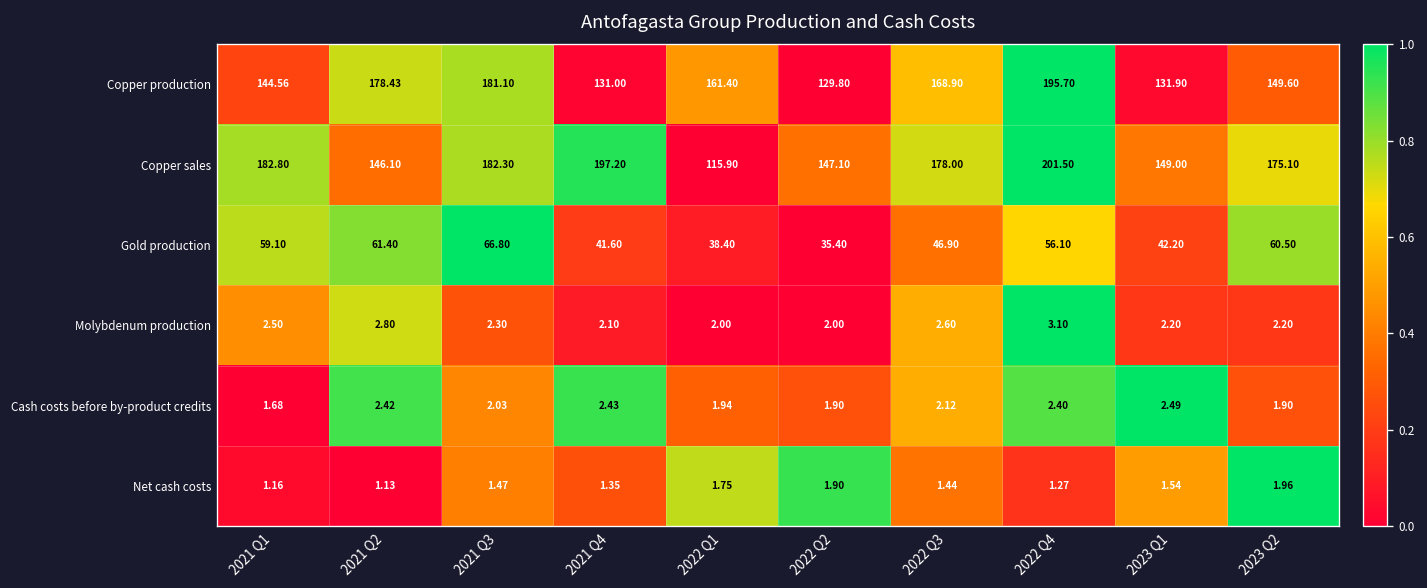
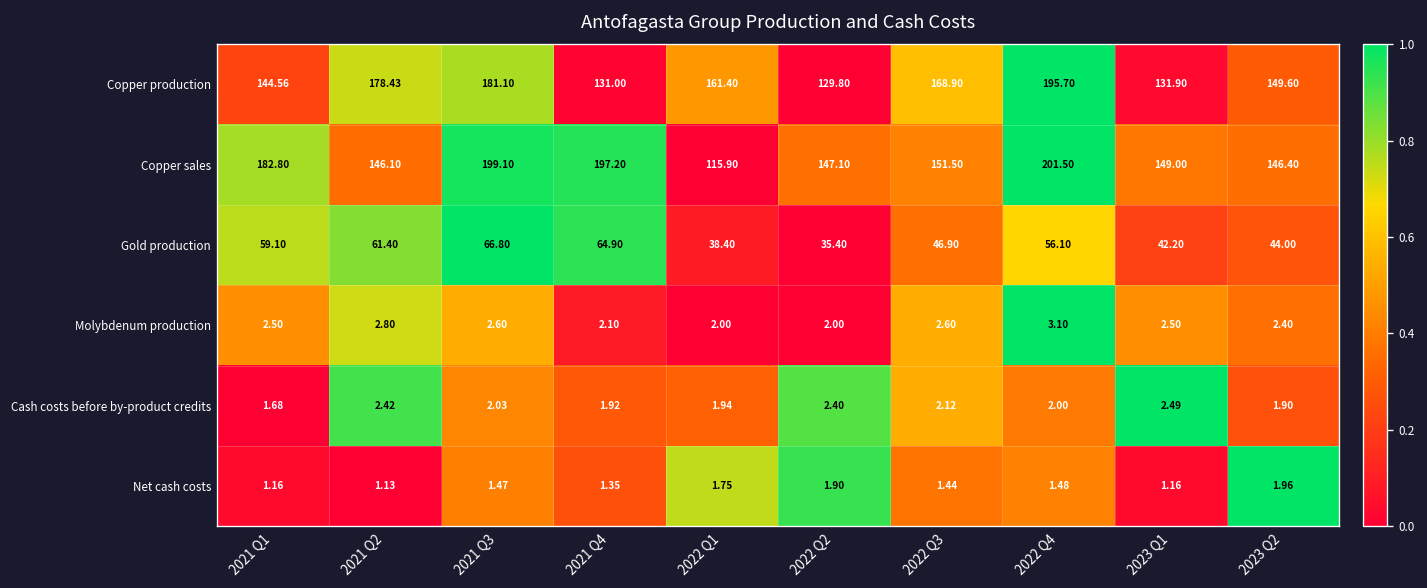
  {
    "Copper production": {
      "2021 Q1": 144.56,
      "2021 Q2": 178.43,
      "2021 Q3": 181.10,
      "2021 Q4": 131.00,
      "2022 Q1": 161.40,
      "2022 Q2": 129.80,
      "2022 Q3": 168.90,
      "2022 Q4": 195.70,
      "2023 Q1": 131.90,
      "2023 Q2": 149.60
    },
    "Copper sales": {
      "2021 Q1": 182.80,
      "2021 Q2": 146.10,
-     "2021 Q3": 182.30,
+     "2021 Q3": 199.10,
      "2021 Q4": 197.20,
      "2022 Q1": 115.90,
      "2022 Q2": 147.10,
-     "2022 Q3": 178.00,
+     "2022 Q3": 151.50,
      "2022 Q4": 201.50,
      "2023 Q1": 149.00,
-     "2023 Q2": 175.10
+     "2023 Q2": 146.40
    },
    "Gold production": {
      "2021 Q1": 59.10,
      "2021 Q2": 61.40,
      "2021 Q3": 66.80,
-     "2021 Q4": 41.60,
+     "2021 Q4": 64.90,
      "2022 Q1": 38.40,
      "2022 Q2": 35.40,
      "2022 Q3": 46.90,
      "2022 Q4": 56.10,
      "2023 Q1": 42.20,
-     "2023 Q2": 60.50
+     "2023 Q2": 44.00
    },
    "Molybdenum production": {
      "2021 Q1": 2.50,
      "2021 Q2": 2.80,
-     "2021 Q3": 2.30,
+     "2021 Q3": 2.60,
      "2021 Q4": 2.10,
      "2022 Q1": 2.00,
      "2022 Q2": 2.00,
      "2022 Q3": 2.60,
      "2022 Q4": 3.10,
-     "2023 Q1": 2.20,
-     "2023 Q2": 2.20
+     "2023 Q1": 2.50,
+     "2023 Q2": 2.40
    },
    "Cash costs before by-product credits": {
      "2021 Q1": 1.68,
      "2021 Q2": 2.42,
      "2021 Q3": 2.03,
-     "2021 Q4": 2.43,
+     "2021 Q4": 1.92,
      "2022 Q1": 1.94,
-     "2022 Q2": 1.90,
+     "2022 Q2": 2.40,
      "2022 Q3": 2.12,
-     "2022 Q4": 2.40,
+     "2022 Q4": 2.00,
      "2023 Q1": 2.49,
      "2023 Q2": 1.90
    },
    "Net cash costs": {
      "2021 Q1": 1.16,
      "2021 Q2": 1.13,
      "2021 Q3": 1.47,
      "2021 Q4": 1.35,
      "2022 Q1": 1.75,
      "2022 Q2": 1.90,
      "2022 Q3": 1.44,
-     "2022 Q4": 1.27,
-     "2023 Q1": 1.54,
+     "2022 Q4": 1.48,
+     "2023 Q1": 1.16,
      "2023 Q2": 1.96
    }
  }
